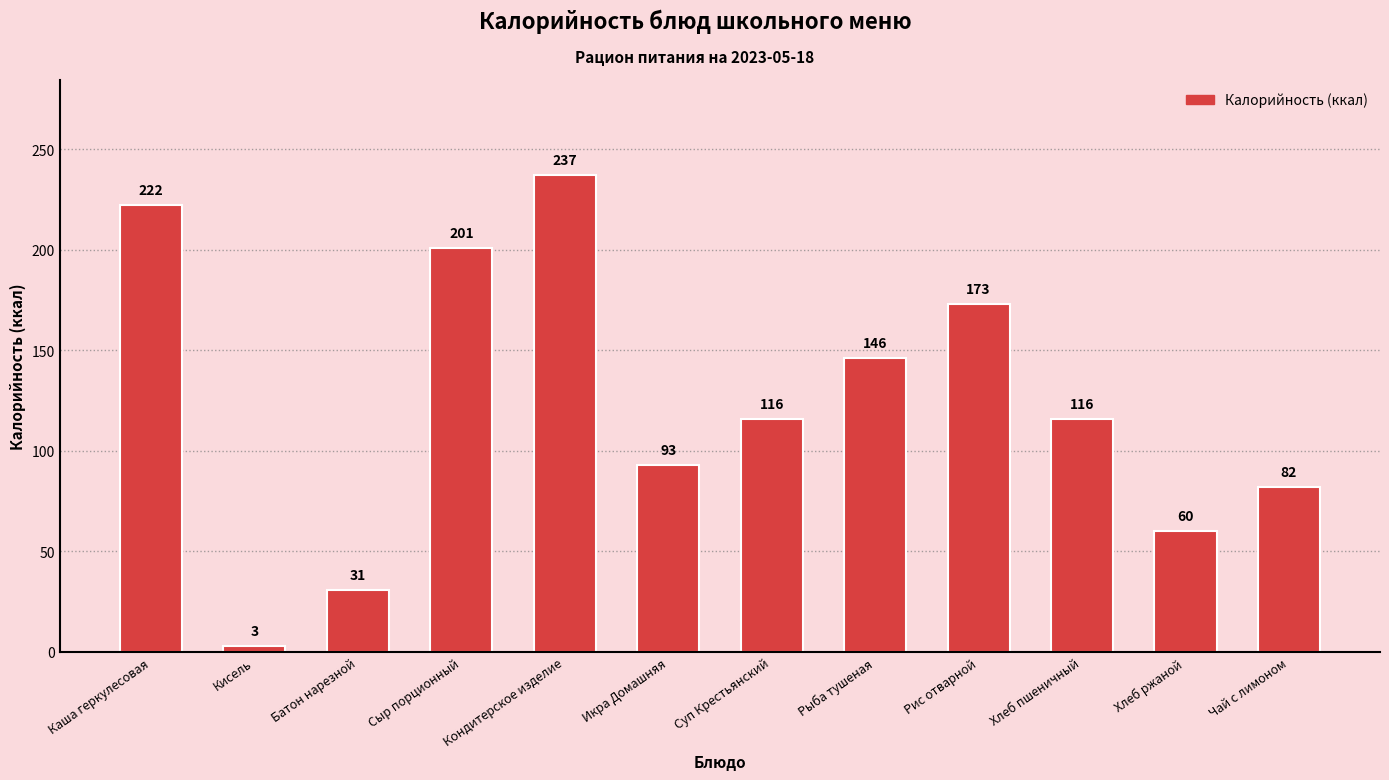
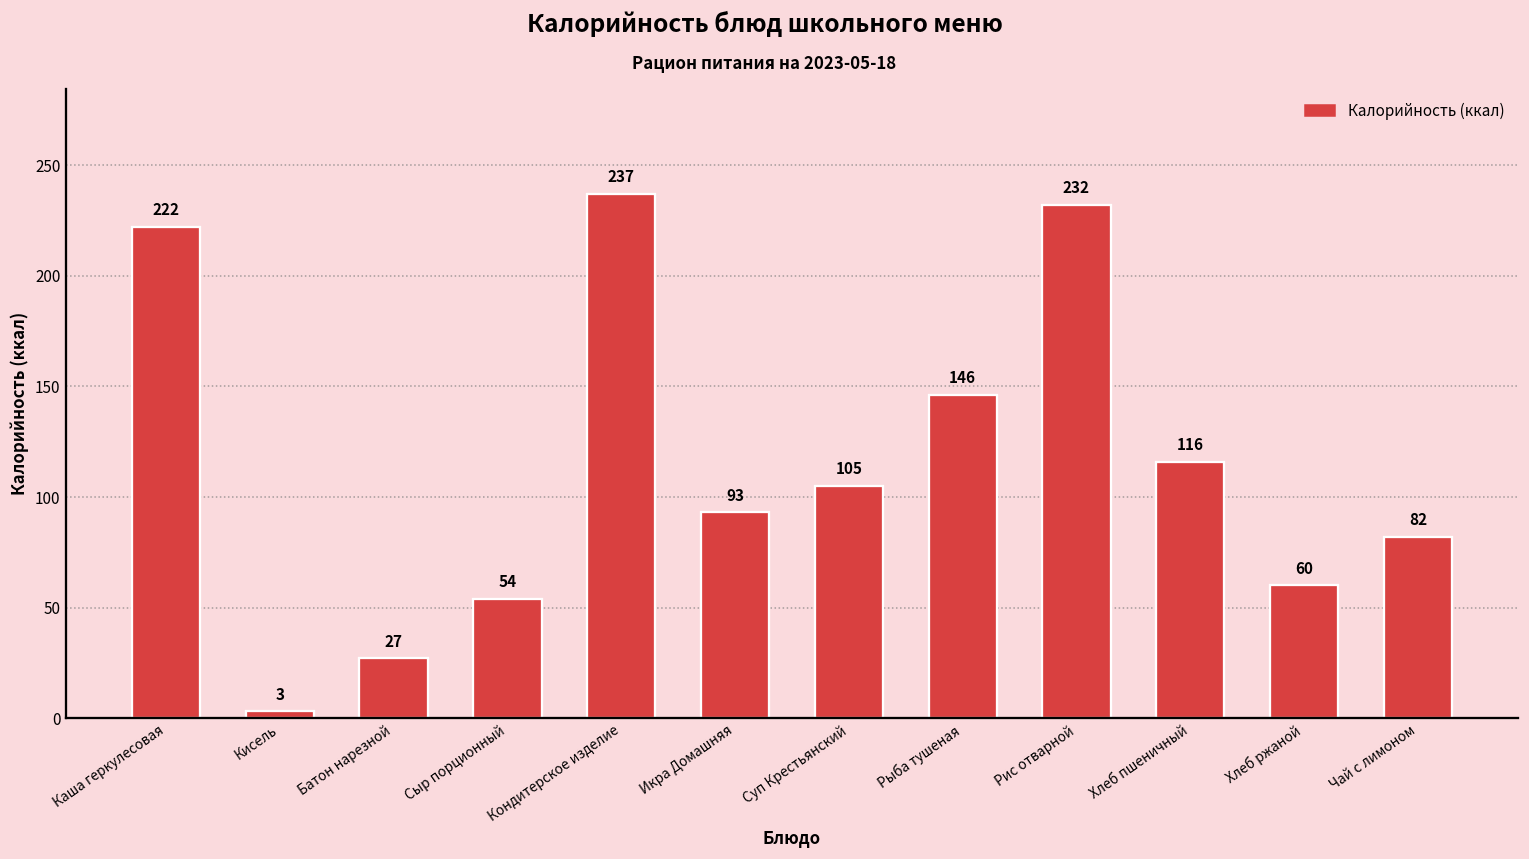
  {
    "Каша геркулесовая": 222,
    "Кисель": 3,
-   "Батон нарезной": 31,
-   "Сыр порционный": 201,
+   "Батон нарезной": 27,
+   "Сыр порционный": 54,
    "Кондитерское изделие": 237,
    "Икра Домашняя": 93,
-   "Суп Крестьянский": 116,
+   "Суп Крестьянский": 105,
    "Рыба тушеная": 146,
-   "Рис отварной": 173,
+   "Рис отварной": 232,
    "Хлеб пшеничный": 116,
    "Хлеб ржаной": 60,
    "Чай с лимоном": 82
  }
